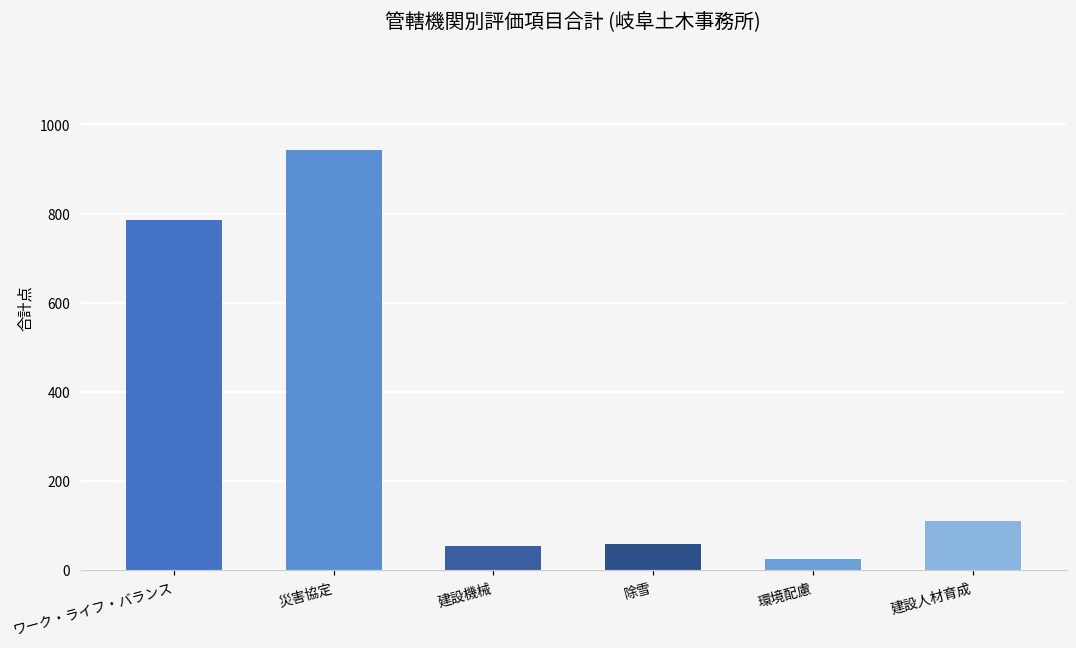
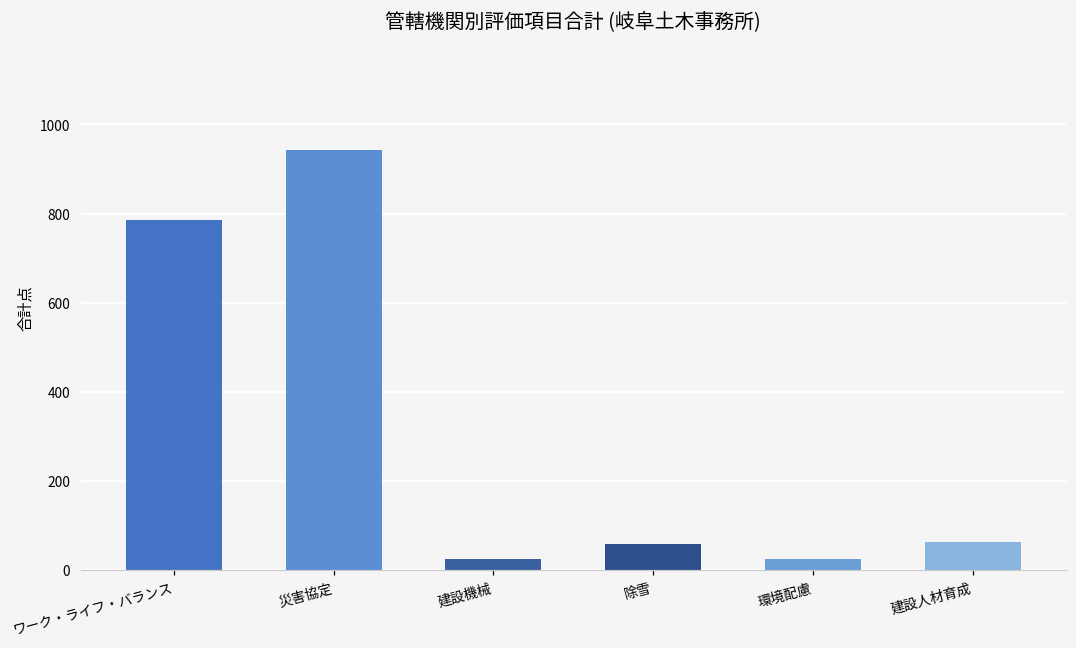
  {
    "ワーク・ライフ・バランス": 790,
    "災害協定": 940,
-   "建設機械": 50,
+   "建設機械": 20,
    "除雪": 60,
    "環境配慮": 20,
-   "建設人材育成": 110
+   "建設人材育成": 60
  }
